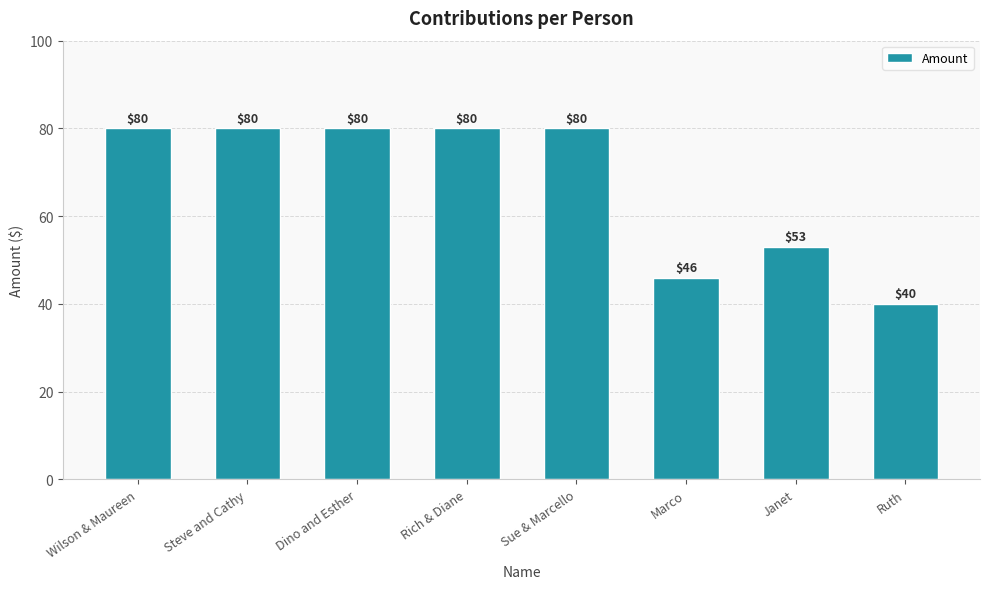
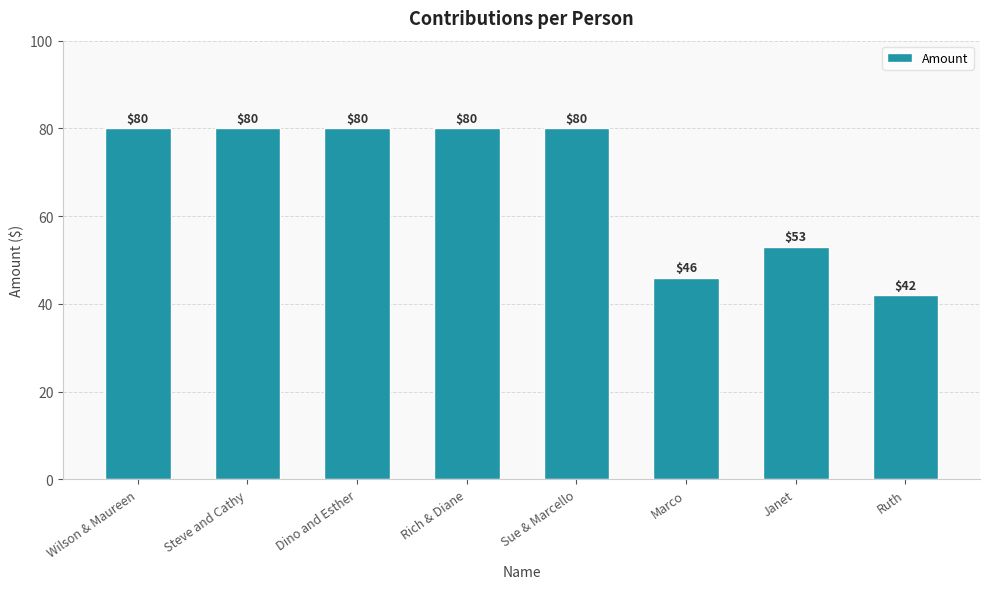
  {
    "Wilson & Maureen": "$80",
    "Steve and Cathy": "$80",
    "Dino and Esther": "$80",
    "Rich & Diane": "$80",
    "Sue & Marcello": "$80",
    "Marco": "$46",
    "Janet": "$53",
-   "Ruth": "$40"
+   "Ruth": "$42"
  }
